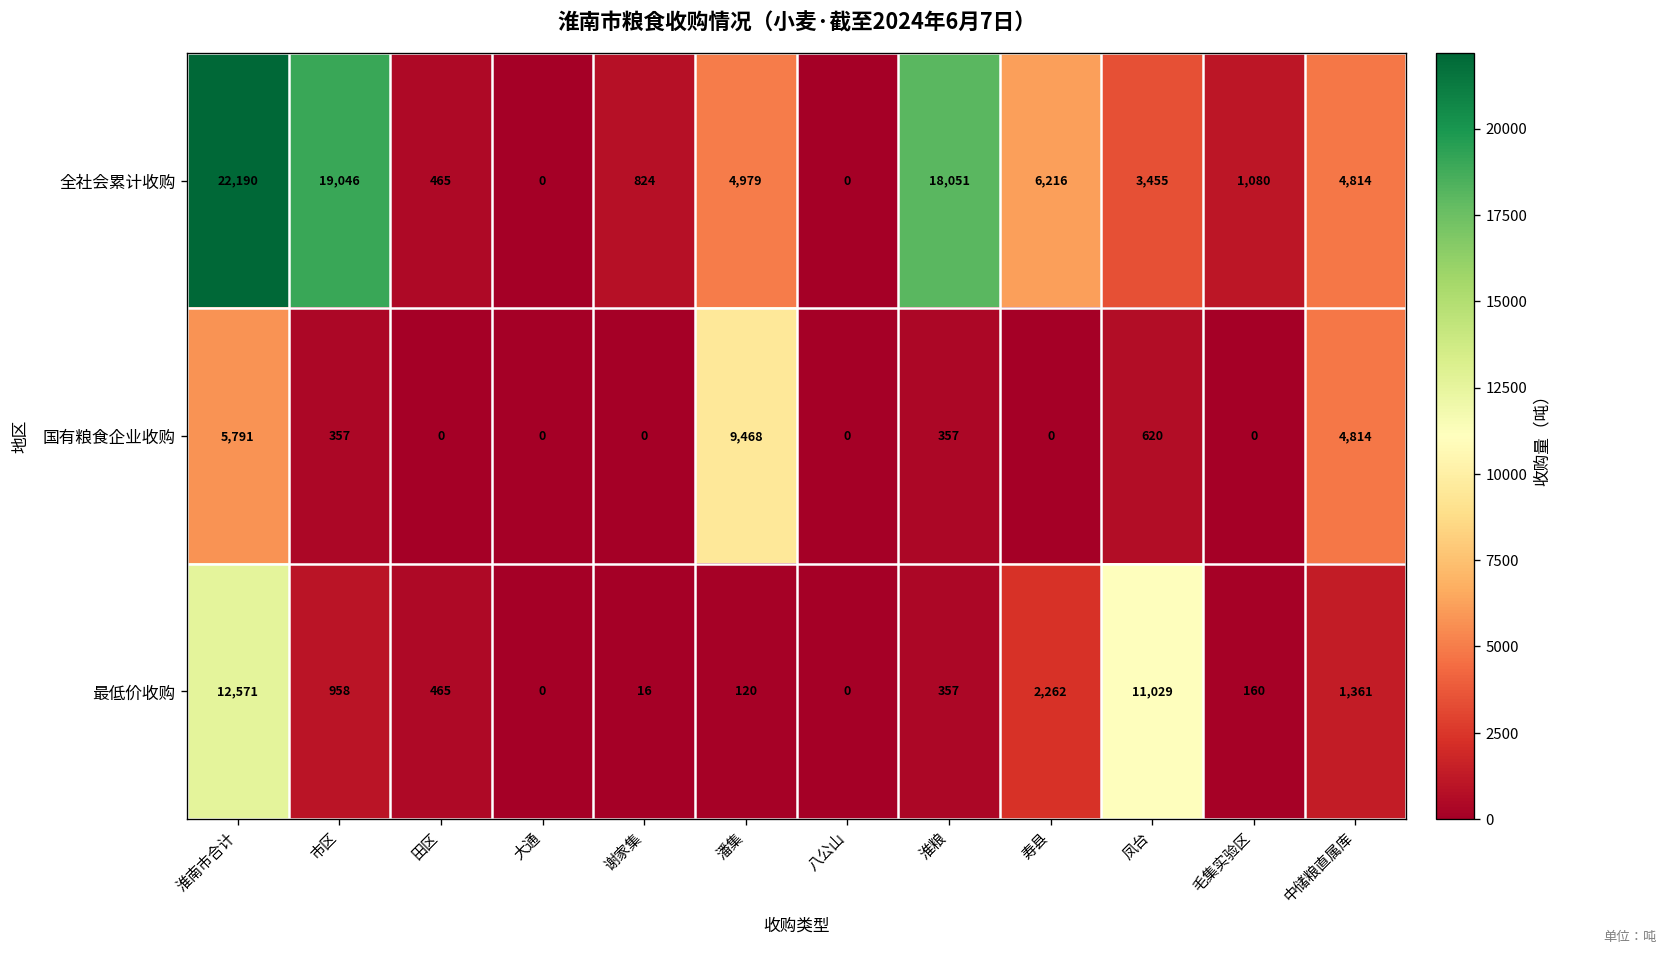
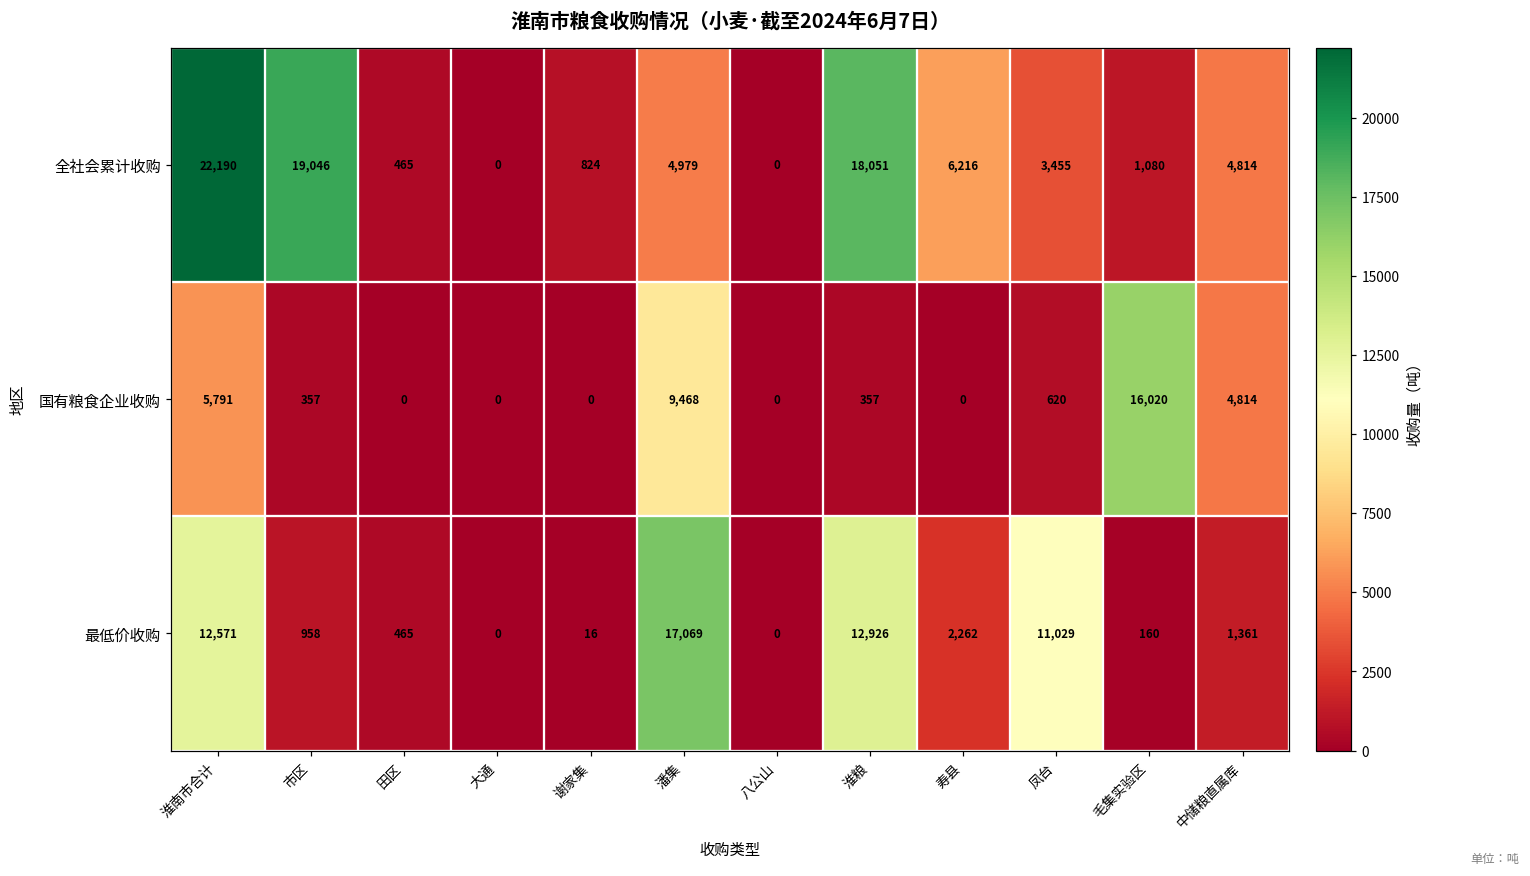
  {
    "全社会累计收购": {
      "淮南市合计": "22,190",
      "市区": "19,046",
      "田区": "465",
      "大通": "0",
      "谢家集": "824",
      "潘集": "4,979",
      "八公山": "0",
      "淮粮": "18,051",
      "寿县": "6,216",
      "凤台": "3,455",
      "毛集实验区": "1,080",
      "中储粮直属库": "4,814"
    },
    "国有粮食企业收购": {
      "淮南市合计": "5,791",
      "市区": "357",
      "田区": "0",
      "大通": "0",
      "谢家集": "0",
      "潘集": "9,468",
      "八公山": "0",
      "淮粮": "357",
      "寿县": "0",
      "凤台": "620",
-     "毛集实验区": "0",
+     "毛集实验区": "16,020",
      "中储粮直属库": "4,814"
    },
    "最低价收购": {
      "淮南市合计": "12,571",
      "市区": "958",
      "田区": "465",
      "大通": "0",
      "谢家集": "16",
-     "潘集": "120",
+     "潘集": "17,069",
      "八公山": "0",
-     "淮粮": "357",
+     "淮粮": "12,926",
      "寿县": "2,262",
      "凤台": "11,029",
      "毛集实验区": "160",
      "中储粮直属库": "1,361"
    }
  }
